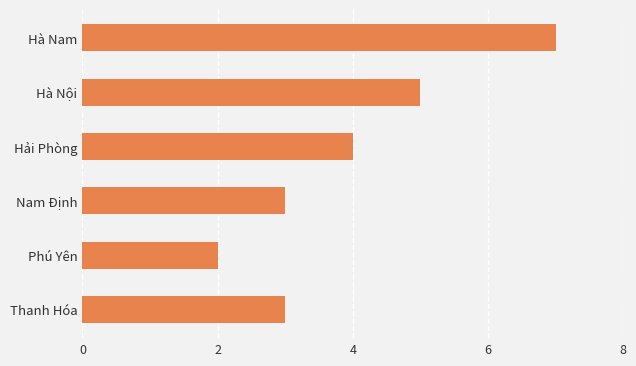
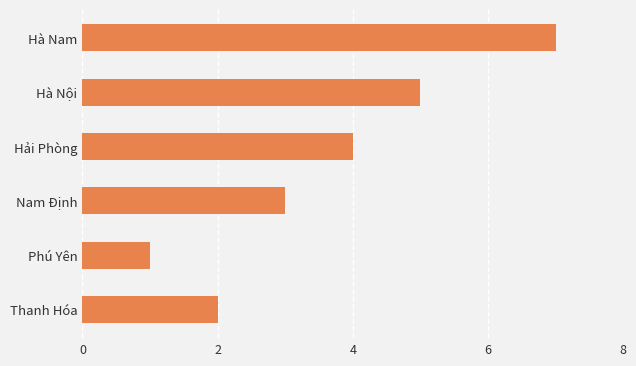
  {
    "Hà Nam": 7,
    "Hà Nội": 5,
    "Hải Phòng": 4,
    "Nam Định": 3,
-   "Phú Yên": 2,
-   "Thanh Hóa": 3
+   "Phú Yên": 1,
+   "Thanh Hóa": 2
  }
